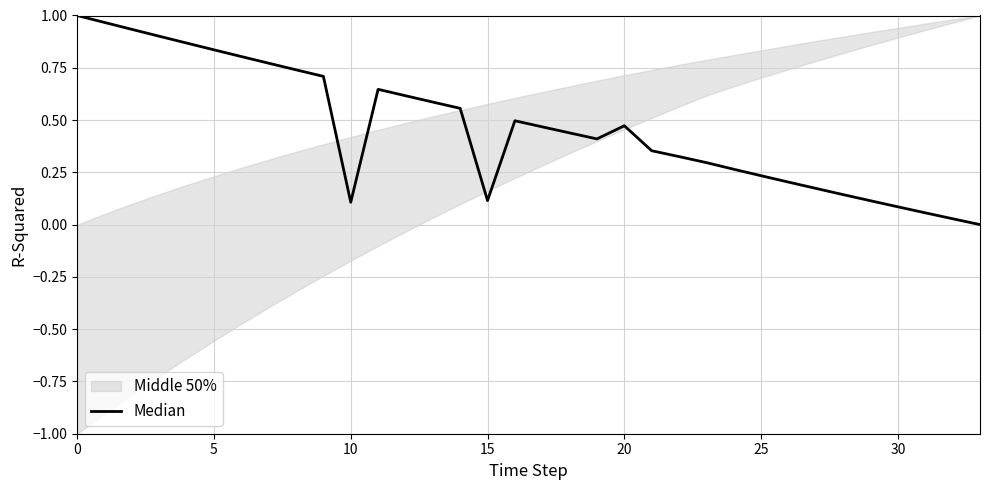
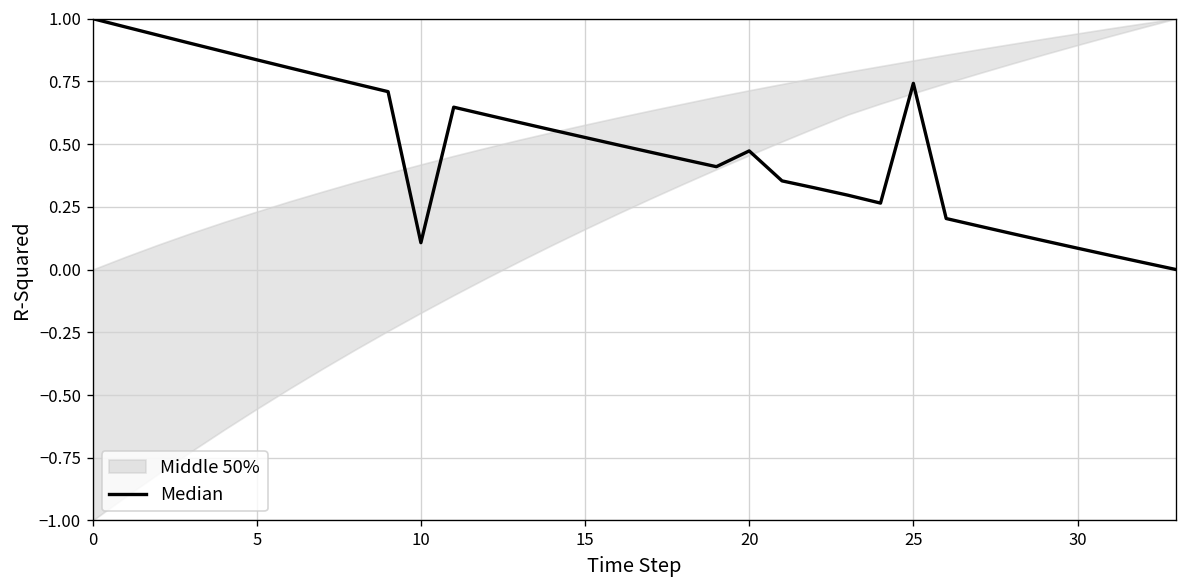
  {
    "Median": {
      "0": 1.00,
      "5": 0.84,
      "10": 0.11,
-     "15": 0.12,
+     "15": 0.53,
      "20": 0.47,
-     "25": 0.23,
+     "25": 0.74,
      "30": 0.09
    }
  }
